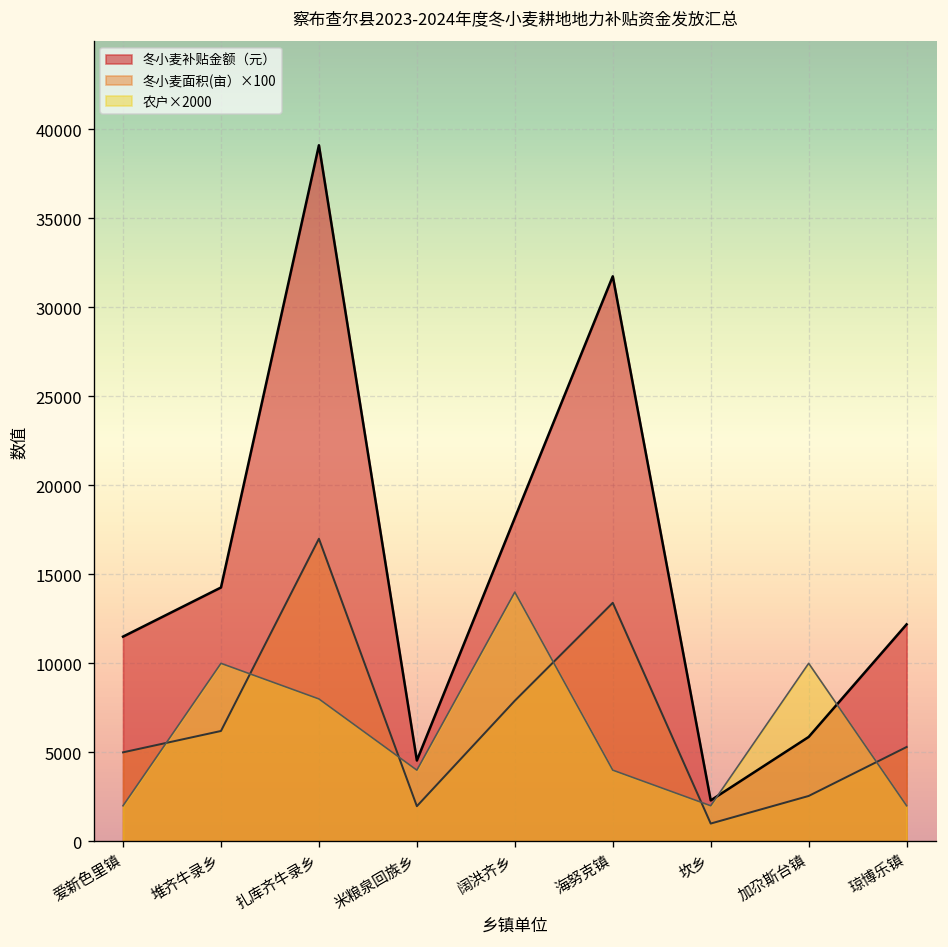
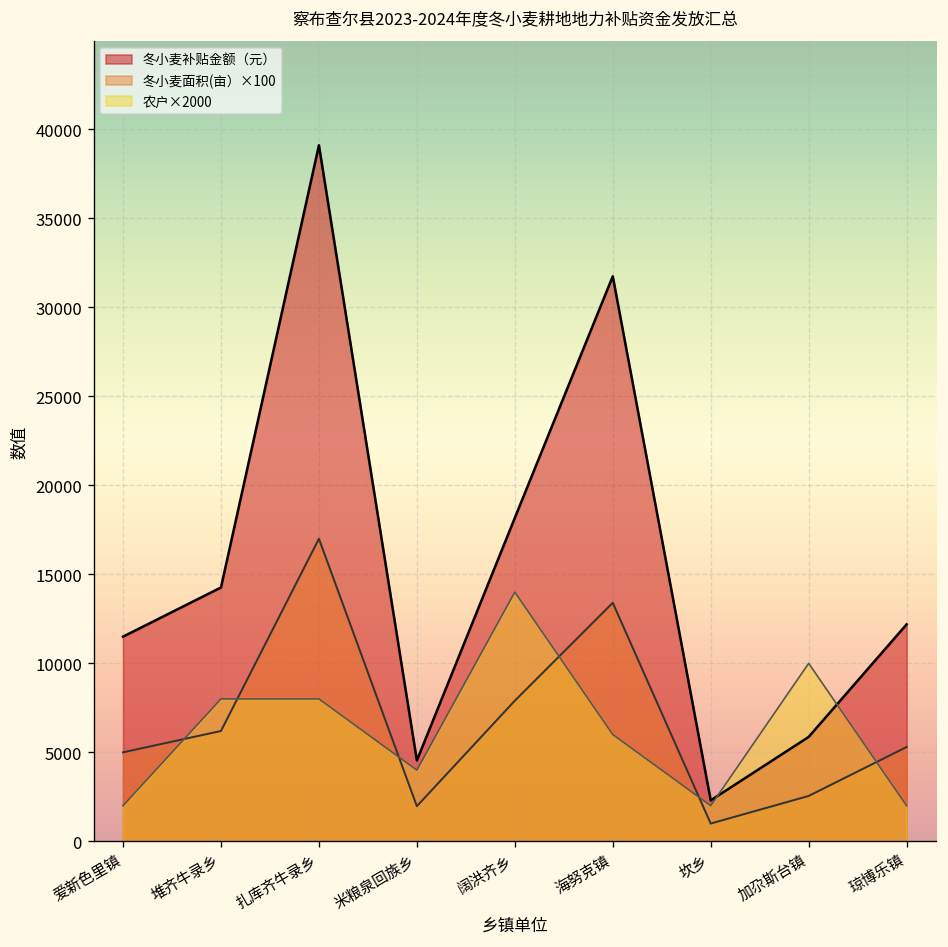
  {
    "冬小麦补贴金额（元）": {
      "爱新色里镇": 11500,
      "堆齐牛录乡": 14300,
      "扎库齐牛录乡": 39100,
      "米粮泉回族乡": 4500,
      "阔洪齐乡": 18200,
      "海努克镇": 31700,
      "坎乡": 2300,
      "加尕斯台镇": 5900,
      "琼博乐镇": 12200
    },
    "冬小麦面积(亩）×100": {
      "爱新色里镇": 5000,
      "堆齐牛录乡": 6200,
      "扎库齐牛录乡": 17000,
      "米粮泉回族乡": 2000,
      "阔洪齐乡": 7900,
      "海努克镇": 13400,
      "坎乡": 1000,
      "加尕斯台镇": 2600,
      "琼博乐镇": 5300
    },
    "农户×2000": {
      "爱新色里镇": 2000,
-     "堆齐牛录乡": 10000,
+     "堆齐牛录乡": 8000,
      "扎库齐牛录乡": 8000,
      "米粮泉回族乡": 4000,
      "阔洪齐乡": 14000,
-     "海努克镇": 4000,
+     "海努克镇": 6000,
      "坎乡": 2000,
      "加尕斯台镇": 10000,
      "琼博乐镇": 2000
    }
  }
